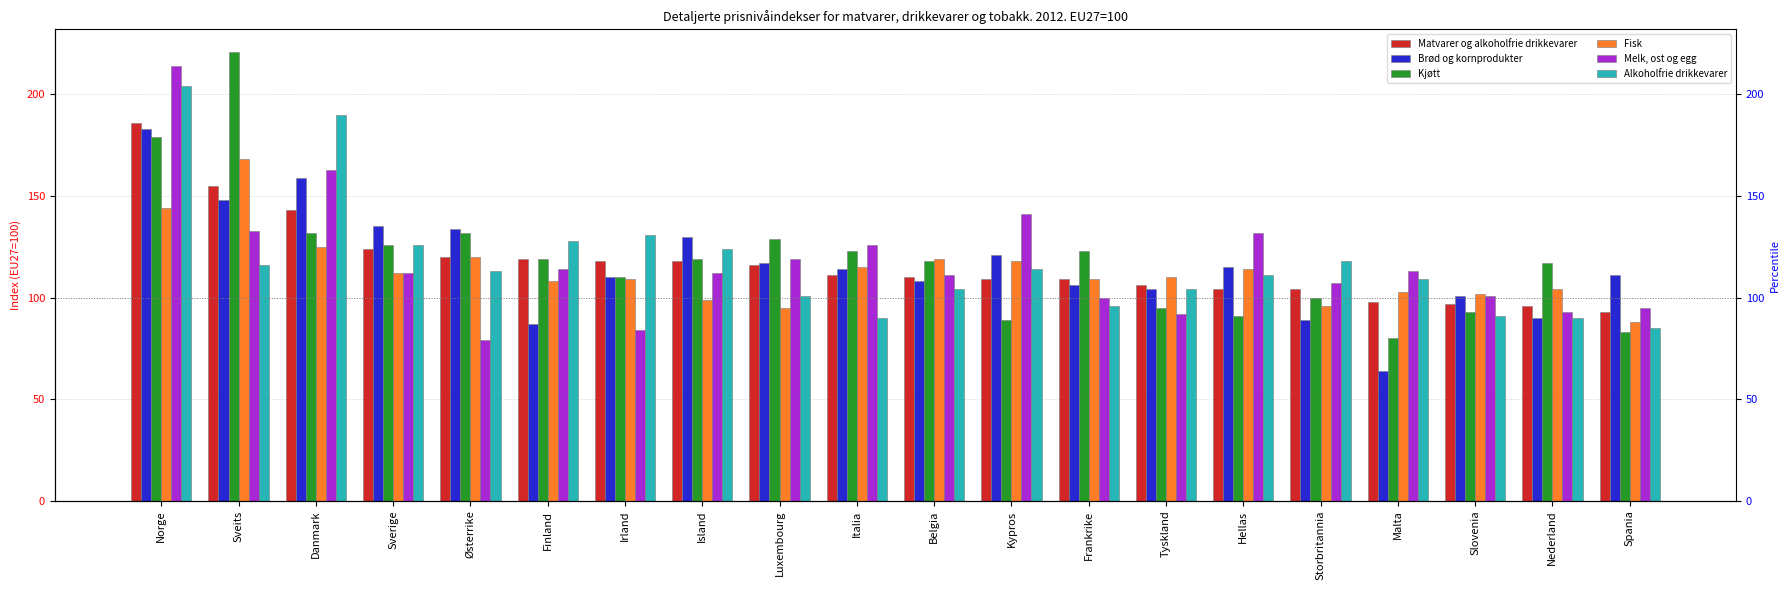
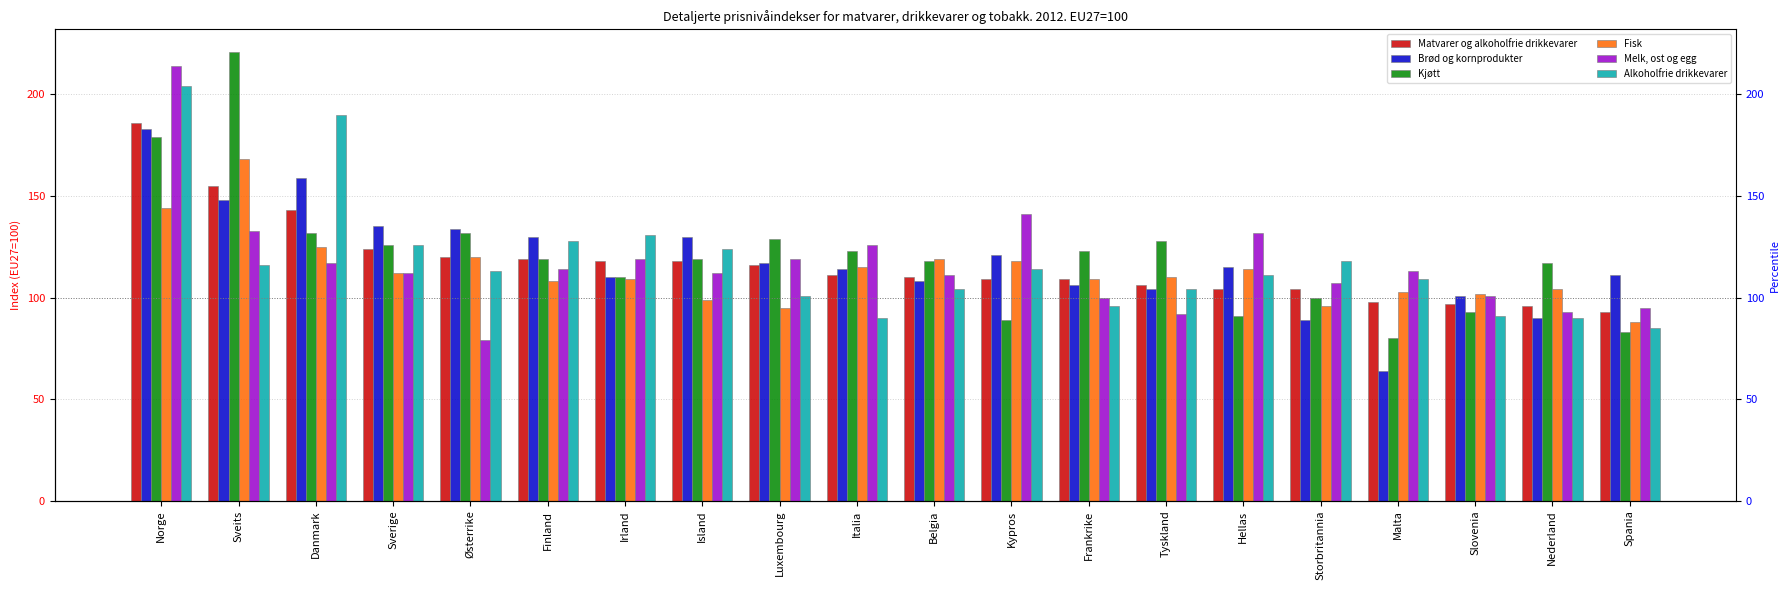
  {
    "Matvarer og alkoholfrie drikkevarer": {
      "Norge": 186,
      "Sveits": 155,
      "Danmark": 143,
      "Sverige": 124,
      "Østerrike": 120,
      "Finland": 119,
      "Irland": 118,
      "Island": 118,
      "Luxembourg": 116,
      "Italia": 111,
      "Belgia": 110,
      "Kypros": 109,
      "Frankrike": 109,
      "Tyskland": 106,
      "Hellas": 104,
      "Storbritannia": 104,
      "Malta": 98,
      "Slovenia": 97,
      "Nederland": 96,
      "Spania": 93
    },
    "Brød og kornprodukter": {
      "Norge": 183,
      "Sveits": 148,
      "Danmark": 159,
      "Sverige": 135,
      "Østerrike": 134,
-     "Finland": 87,
+     "Finland": 130,
      "Irland": 110,
      "Island": 130,
      "Luxembourg": 117,
      "Italia": 114,
      "Belgia": 108,
      "Kypros": 121,
      "Frankrike": 106,
      "Tyskland": 104,
      "Hellas": 115,
      "Storbritannia": 89,
      "Malta": 64,
      "Slovenia": 101,
      "Nederland": 90,
      "Spania": 111
    },
    "Kjøtt": {
      "Norge": 179,
      "Sveits": 221,
      "Danmark": 132,
      "Sverige": 126,
      "Østerrike": 132,
      "Finland": 119,
      "Irland": 110,
      "Island": 119,
      "Luxembourg": 129,
      "Italia": 123,
      "Belgia": 118,
      "Kypros": 89,
      "Frankrike": 123,
-     "Tyskland": 95,
+     "Tyskland": 128,
      "Hellas": 91,
      "Storbritannia": 100,
      "Malta": 80,
      "Slovenia": 93,
      "Nederland": 117,
      "Spania": 83
    },
    "Fisk": {
      "Norge": 144,
      "Sveits": 168,
      "Danmark": 125,
      "Sverige": 112,
      "Østerrike": 120,
      "Finland": 108,
      "Irland": 109,
      "Island": 99,
      "Luxembourg": 95,
      "Italia": 115,
      "Belgia": 119,
      "Kypros": 118,
      "Frankrike": 109,
      "Tyskland": 110,
      "Hellas": 114,
      "Storbritannia": 96,
      "Malta": 103,
      "Slovenia": 102,
      "Nederland": 104,
      "Spania": 88
    },
    "Melk, ost og egg": {
      "Norge": 214,
      "Sveits": 133,
-     "Danmark": 163,
+     "Danmark": 117,
      "Sverige": 112,
      "Østerrike": 79,
      "Finland": 114,
-     "Irland": 84,
+     "Irland": 119,
      "Island": 112,
      "Luxembourg": 119,
      "Italia": 126,
      "Belgia": 111,
      "Kypros": 141,
      "Frankrike": 100,
      "Tyskland": 92,
      "Hellas": 132,
      "Storbritannia": 107,
      "Malta": 113,
      "Slovenia": 101,
      "Nederland": 93,
      "Spania": 95
    },
    "Alkoholfrie drikkevarer": {
      "Norge": 204,
      "Sveits": 116,
      "Danmark": 190,
      "Sverige": 126,
      "Østerrike": 113,
      "Finland": 128,
      "Irland": 131,
      "Island": 124,
      "Luxembourg": 101,
      "Italia": 90,
      "Belgia": 104,
      "Kypros": 114,
      "Frankrike": 96,
      "Tyskland": 104,
      "Hellas": 111,
      "Storbritannia": 118,
      "Malta": 109,
      "Slovenia": 91,
      "Nederland": 90,
      "Spania": 85
    }
  }
